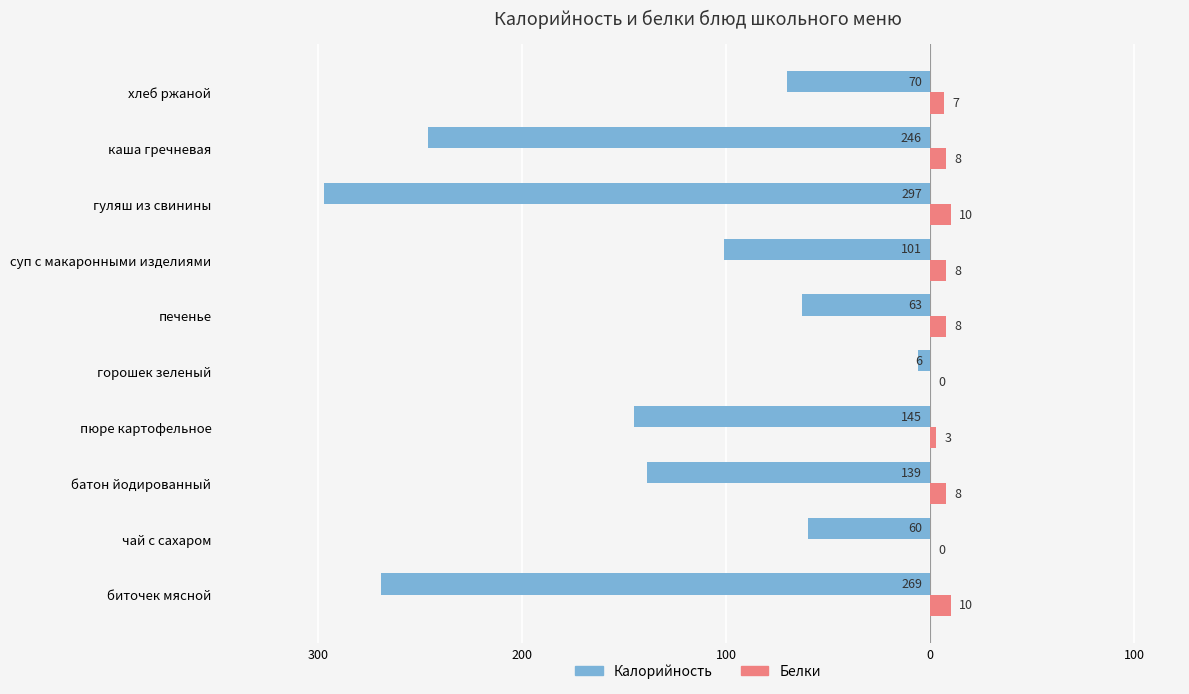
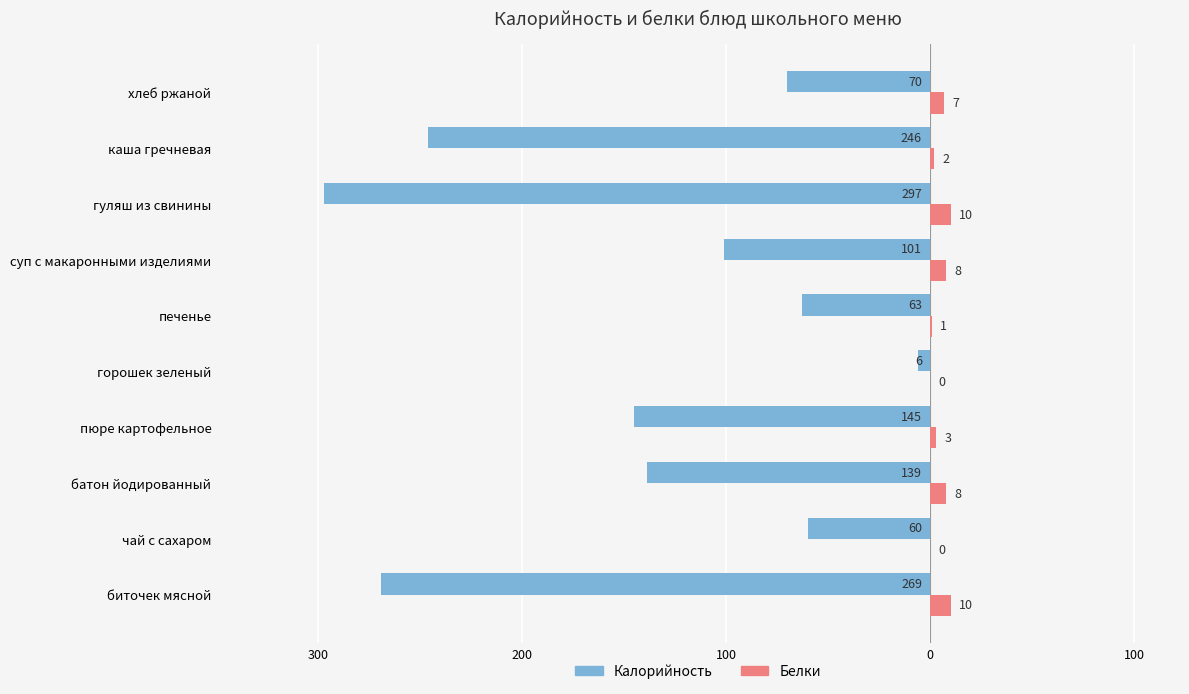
  {
    "Белки": {
      "хлеб ржаной": 7,
-     "каша гречневая": 8,
+     "каша гречневая": 2,
      "гуляш из свинины": 10,
      "суп с макаронными изделиями": 8,
-     "печенье": 8,
+     "печенье": 1,
      "горошек зеленый": 0,
      "пюре картофельное": 3,
      "батон йодированный": 8,
      "чай с сахаром": 0,
      "биточек мясной": 10
    }
  }
